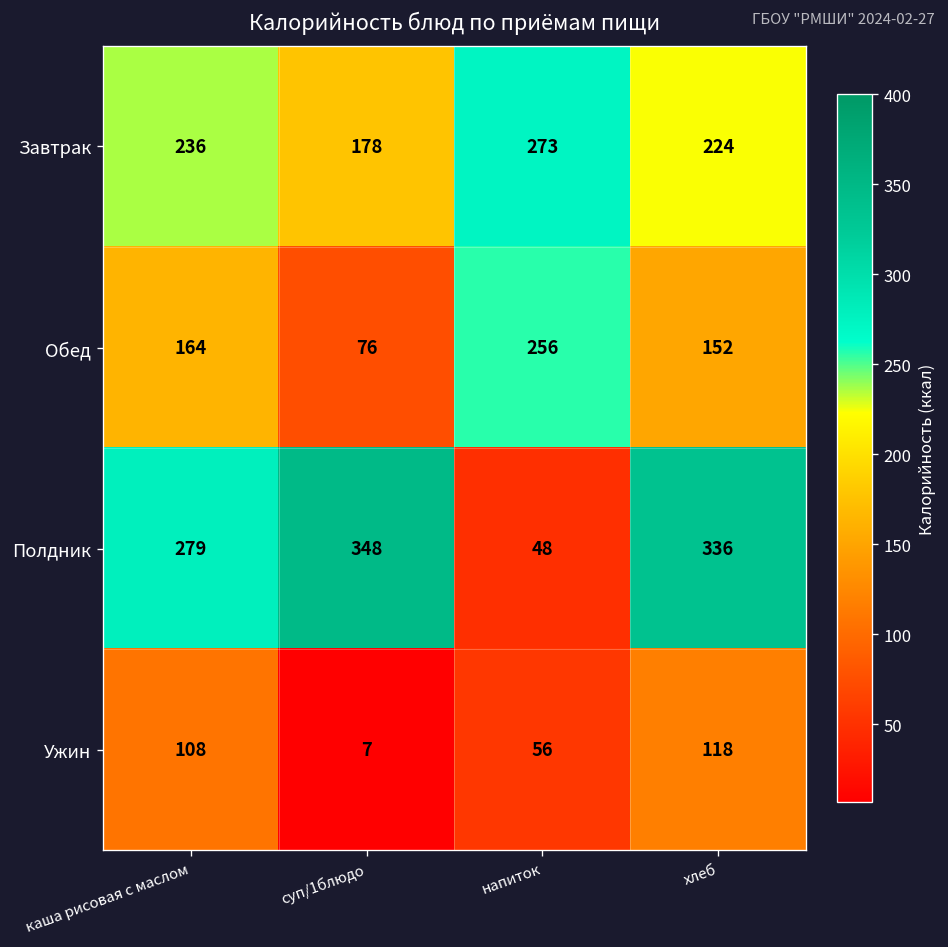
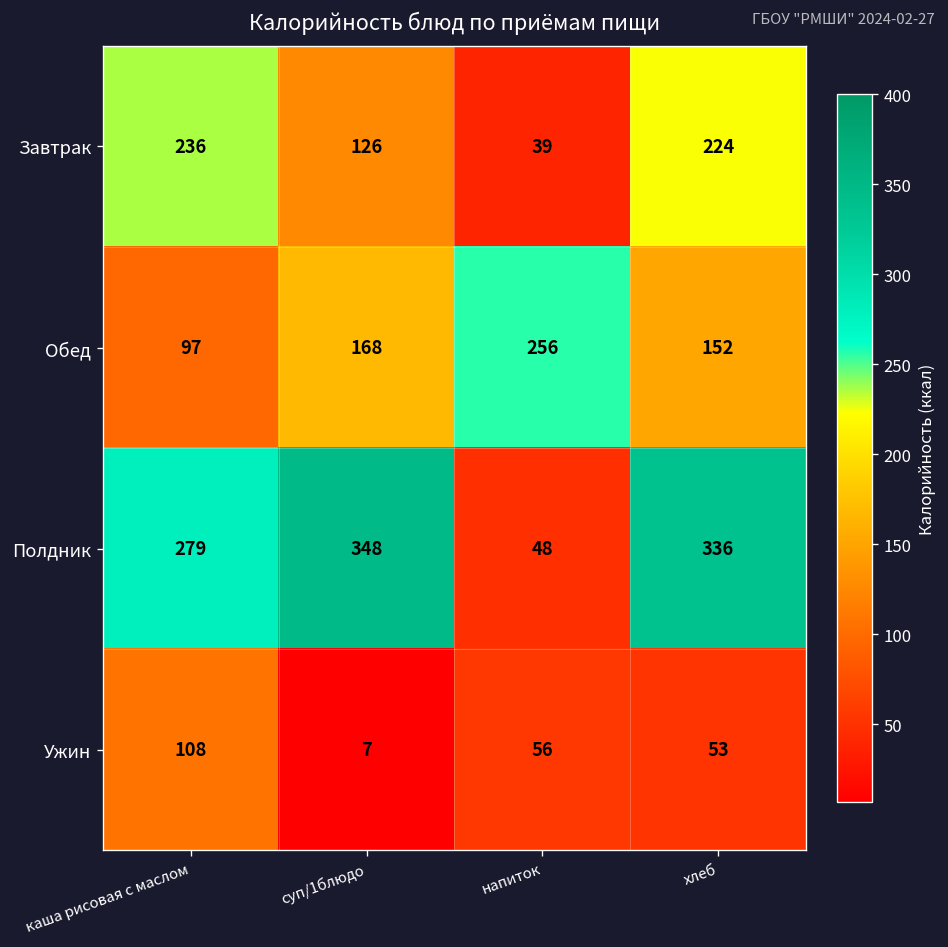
  {
    "Завтрак": {
      "каша рисовая с маслом": 236,
-     "суп/1блюдо": 178,
-     "напиток": 273,
+     "суп/1блюдо": 126,
+     "напиток": 39,
      "хлеб": 224
    },
    "Обед": {
-     "каша рисовая с маслом": 164,
-     "суп/1блюдо": 76,
+     "каша рисовая с маслом": 97,
+     "суп/1блюдо": 168,
      "напиток": 256,
      "хлеб": 152
    },
    "Полдник": {
      "каша рисовая с маслом": 279,
      "суп/1блюдо": 348,
      "напиток": 48,
      "хлеб": 336
    },
    "Ужин": {
      "каша рисовая с маслом": 108,
      "суп/1блюдо": 7,
      "напиток": 56,
-     "хлеб": 118
+     "хлеб": 53
    }
  }
